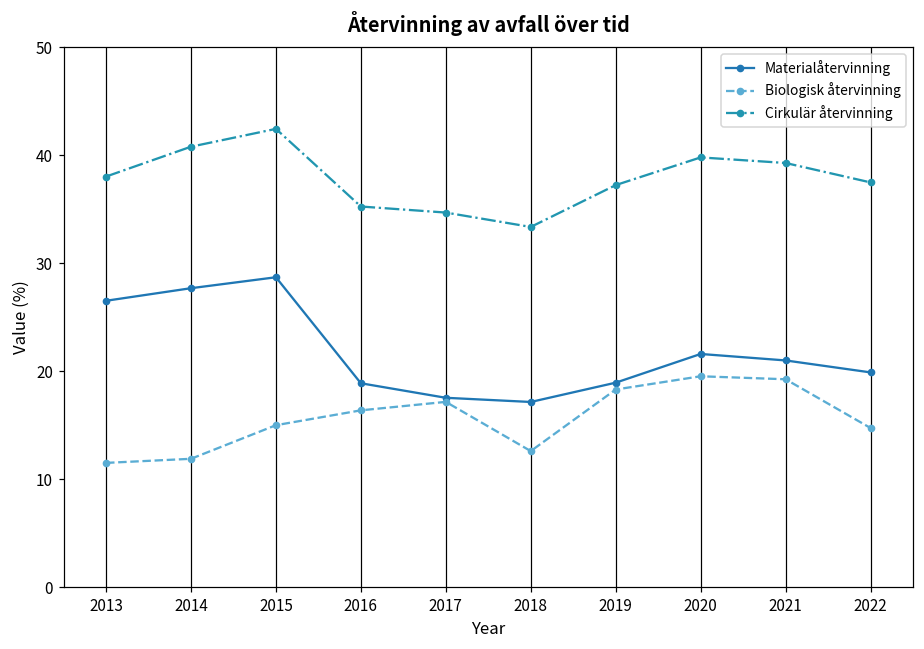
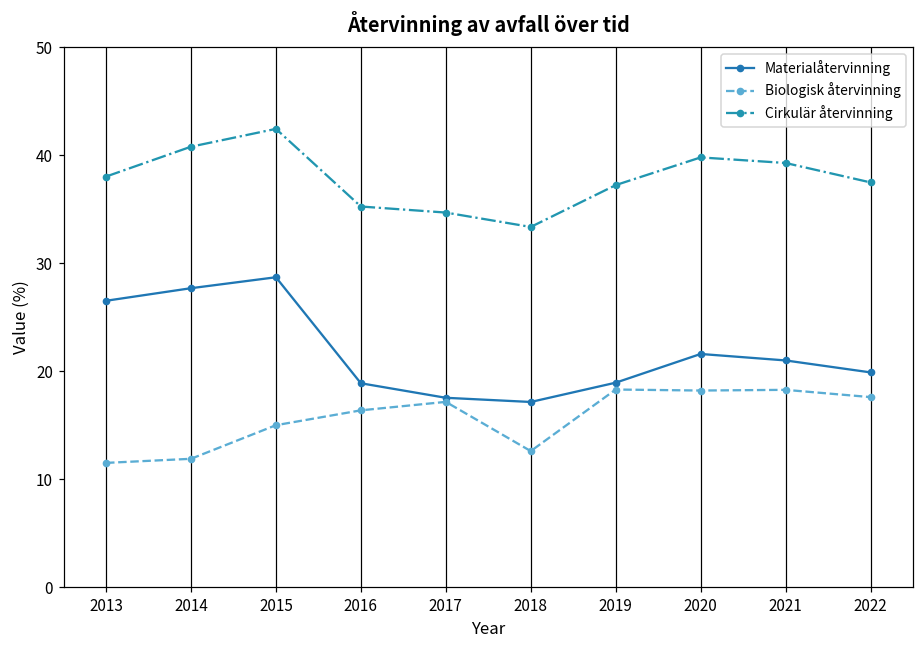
  {
    "Biologisk återvinning": {
      "2013": 12,
      "2014": 12,
      "2015": 15,
      "2016": 16,
      "2017": 17,
      "2018": 13,
      "2019": 18,
-     "2020": 20,
-     "2021": 19,
-     "2022": 15
+     "2020": 18,
+     "2021": 18,
+     "2022": 18
    }
  }
